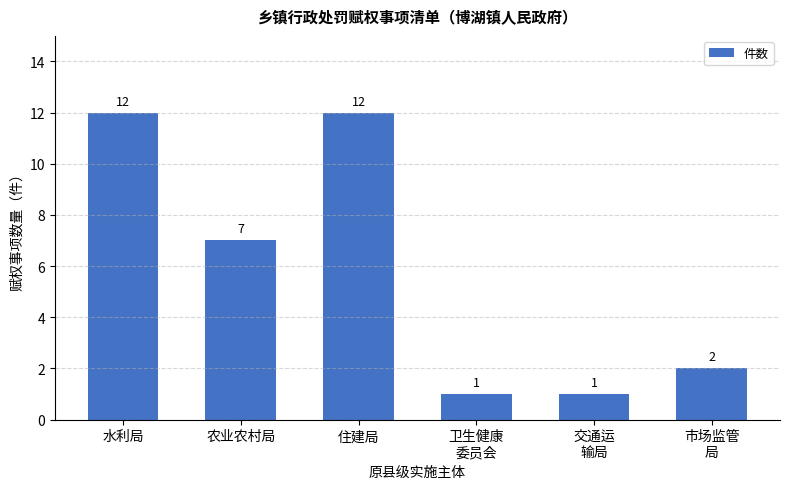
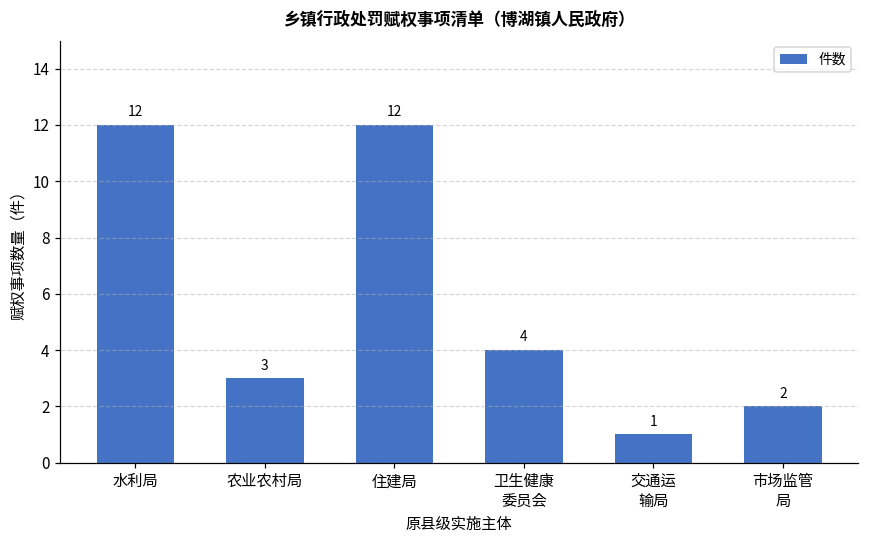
  {
    "水利局": 12,
-   "农业农村局": 7,
+   "农业农村局": 3,
    "住建局": 12,
-   "卫生健康 委员会": 1,
+   "卫生健康 委员会": 4,
    "交通运 输局": 1,
    "市场监管 局": 2
  }
